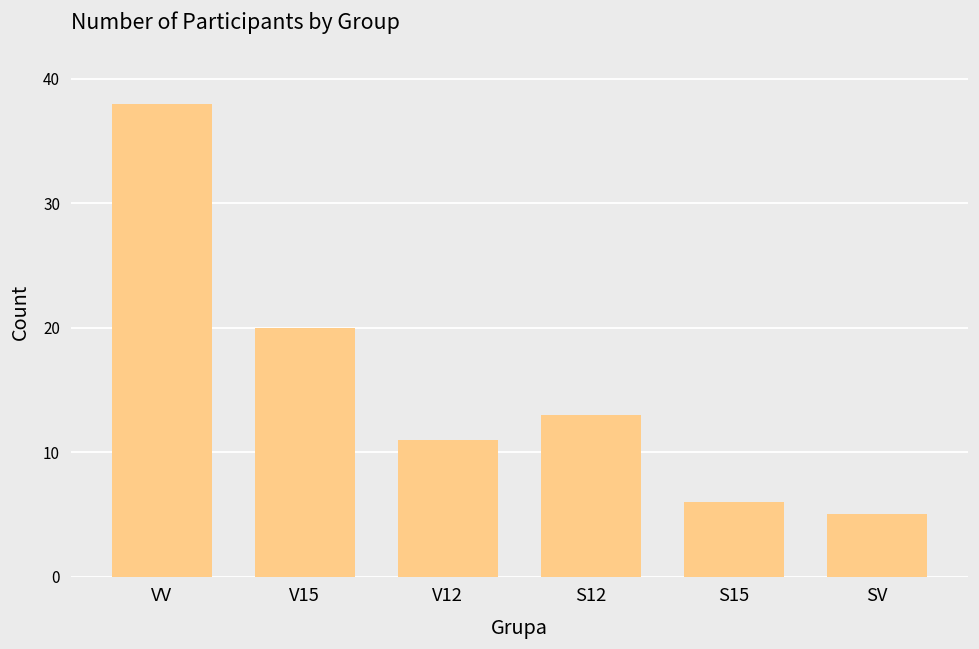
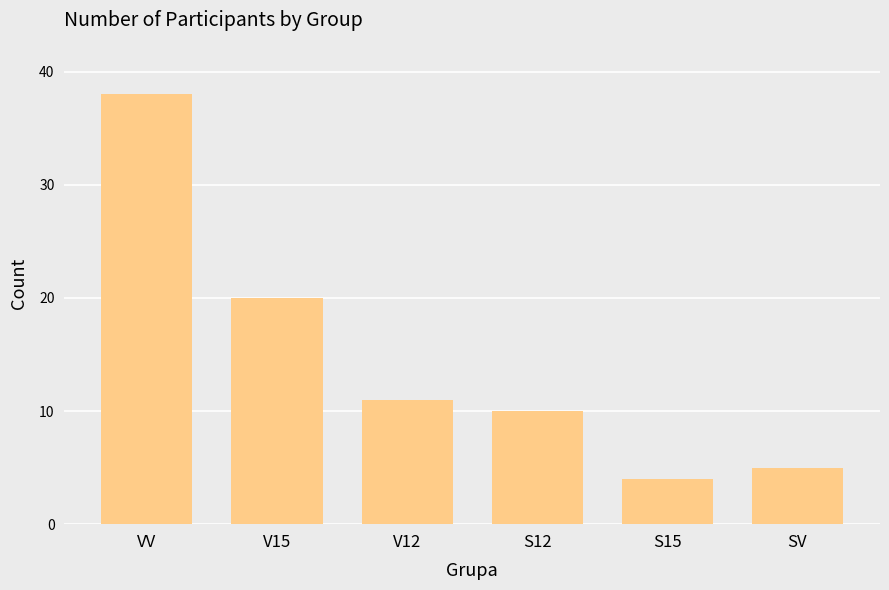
  {
    "VV": 38,
    "V15": 20,
    "V12": 11,
-   "S12": 13,
-   "S15": 6,
+   "S12": 10,
+   "S15": 4,
    "SV": 5
  }
